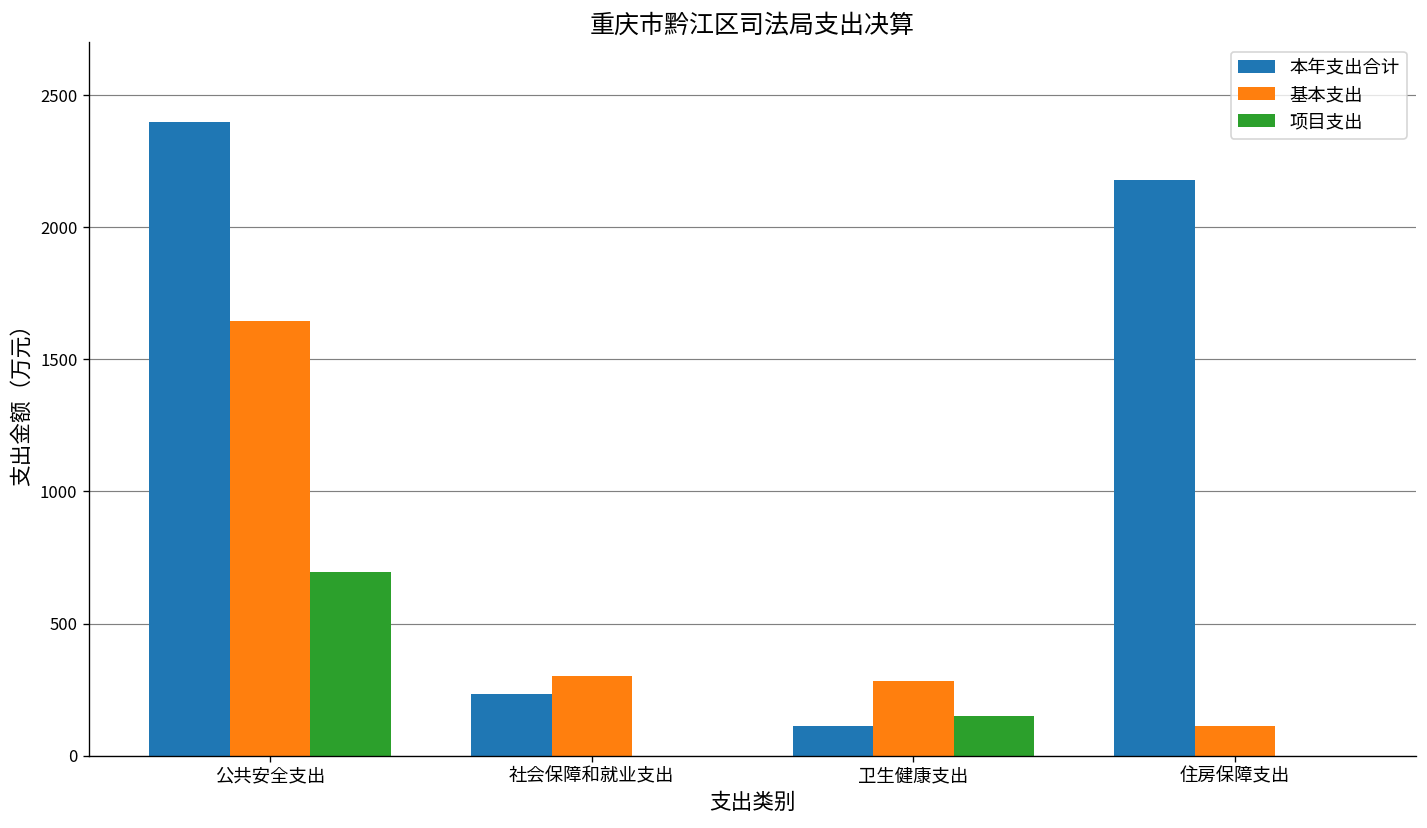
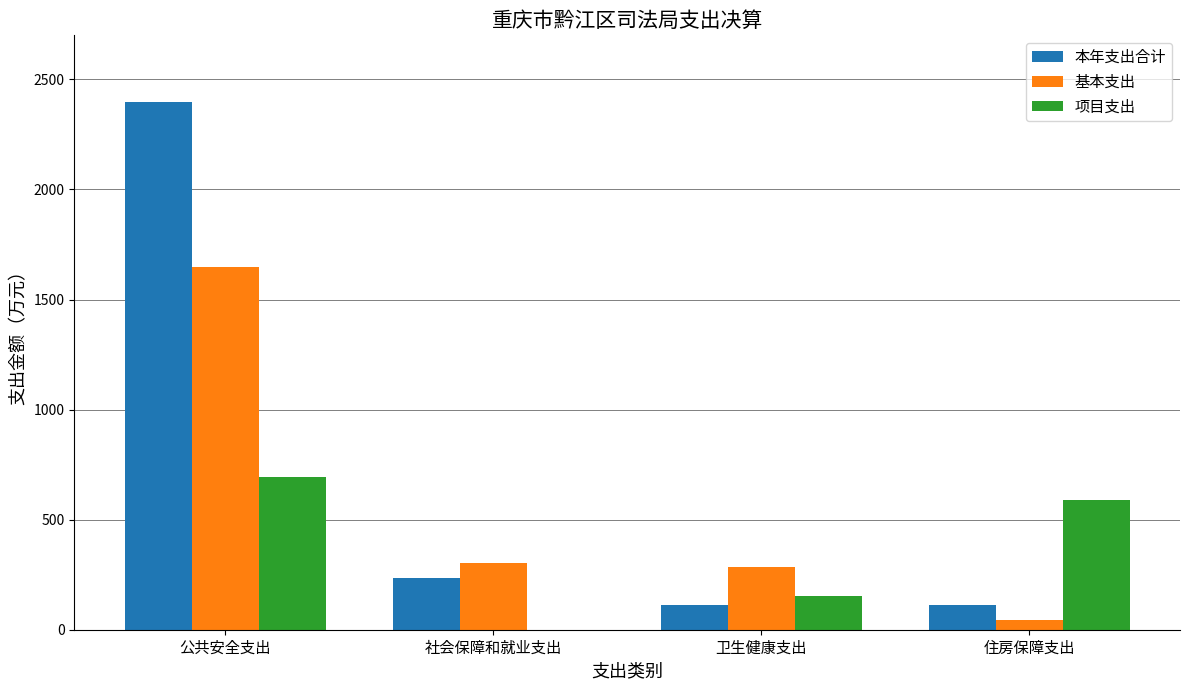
  {
    "本年支出合计": {
      "公共安全支出": 2400,
      "社会保障和就业支出": 230,
      "卫生健康支出": 110,
-     "住房保障支出": 2180
+     "住房保障支出": 110
    },
    "基本支出": {
      "公共安全支出": 1650,
      "社会保障和就业支出": 300,
      "卫生健康支出": 280,
-     "住房保障支出": 110
+     "住房保障支出": 40
    },
    "项目支出": {
      "公共安全支出": 700,
      "社会保障和就业支出": 0,
      "卫生健康支出": 150,
-     "住房保障支出": 0
+     "住房保障支出": 590
    }
  }
